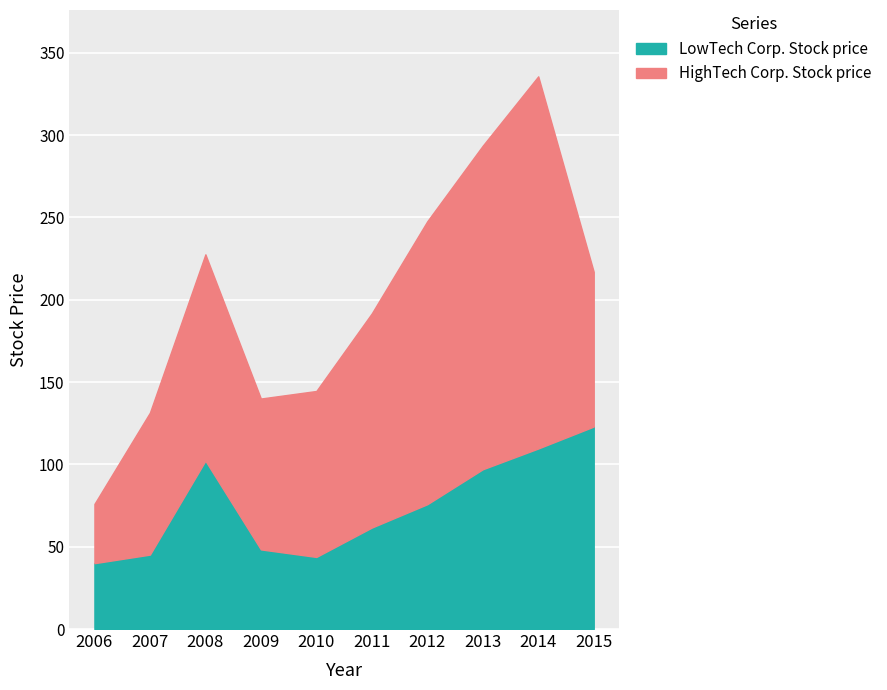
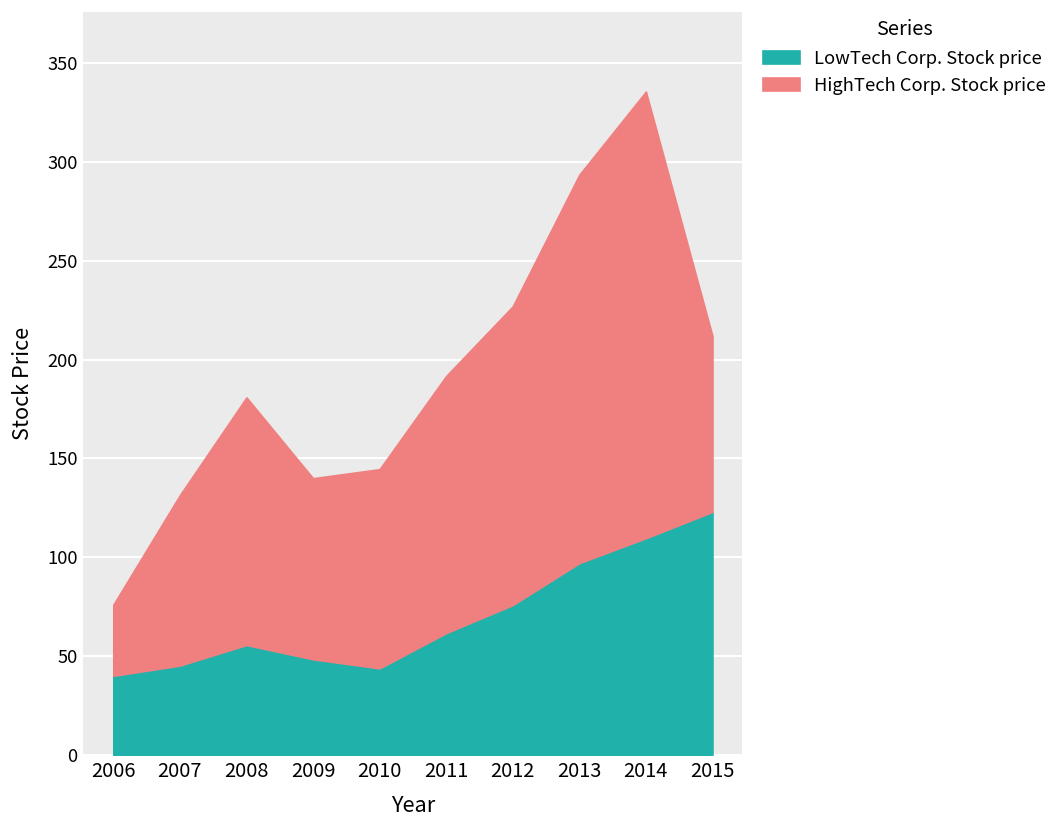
  {
    "LowTech Corp. Stock price": {
-     "2008": 102
+     "2008": 56
    },
    "HighTech Corp. Stock price": {
      "2006": 36,
      "2007": 86,
      "2008": 125,
      "2009": 92,
      "2010": 101,
      "2011": 130,
-     "2012": 172,
+     "2012": 151,
      "2013": 197,
      "2014": 226,
-     "2015": 94
+     "2015": 89
    }
  }
